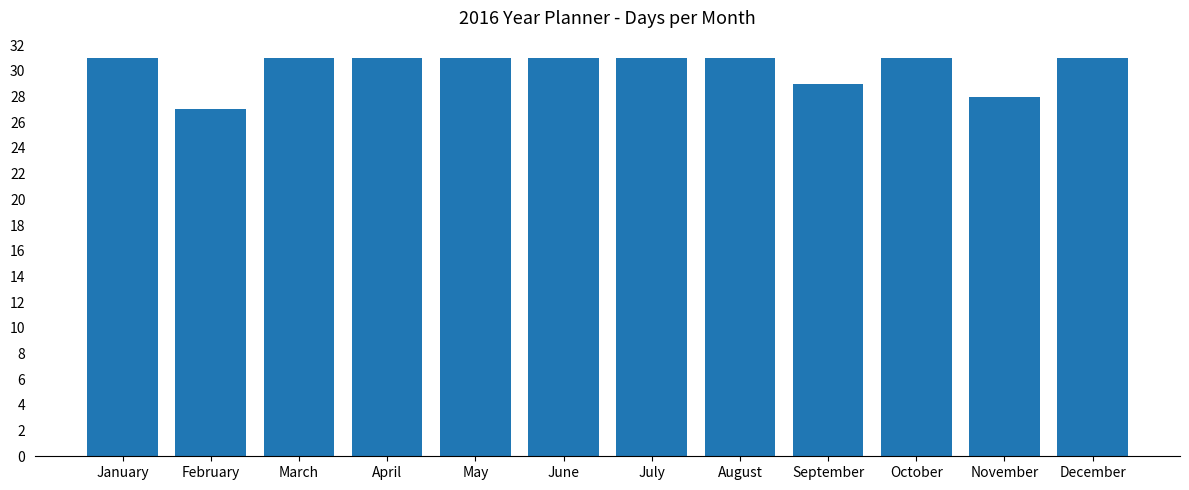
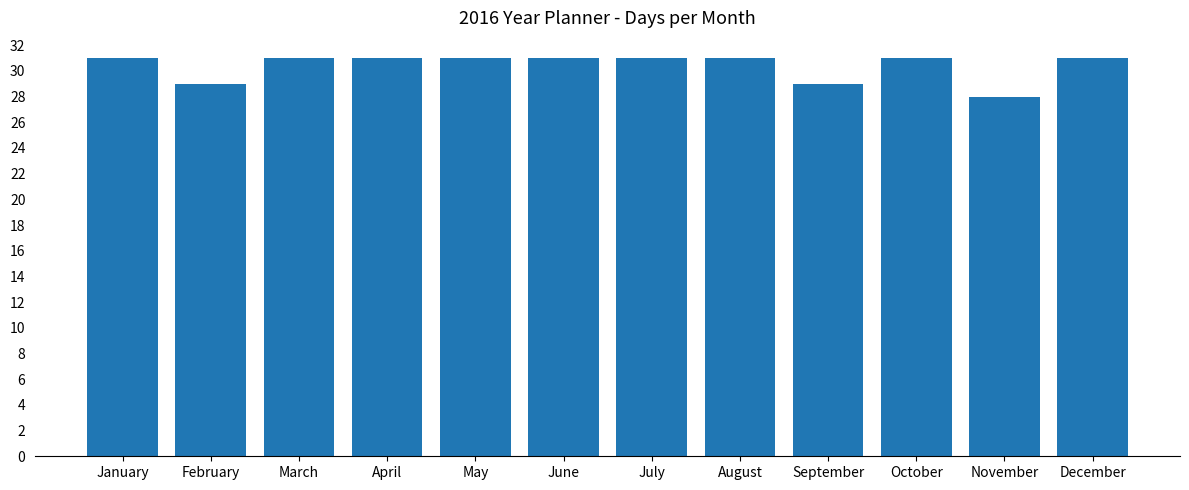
  {
    "January": 31,
-   "February": 27,
+   "February": 29,
    "March": 31,
    "April": 31,
    "May": 31,
    "June": 31,
    "July": 31,
    "August": 31,
    "September": 29,
    "October": 31,
    "November": 28,
    "December": 31
  }
